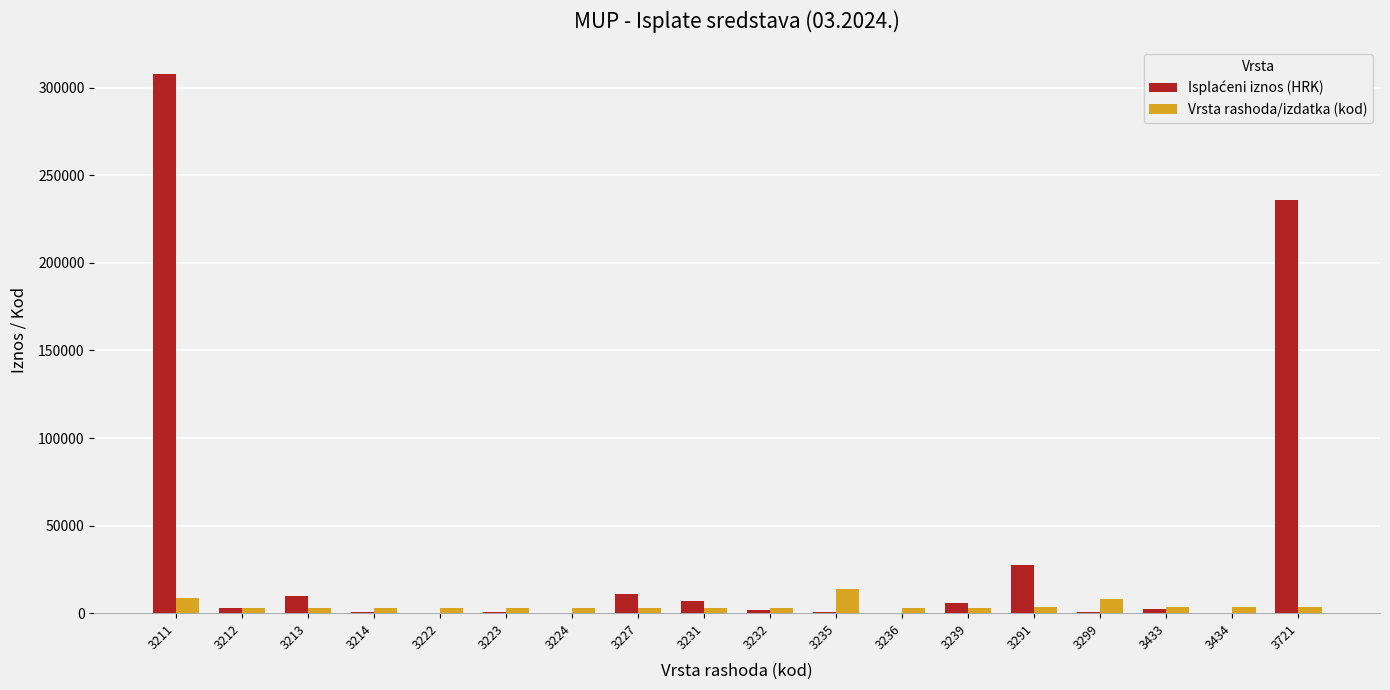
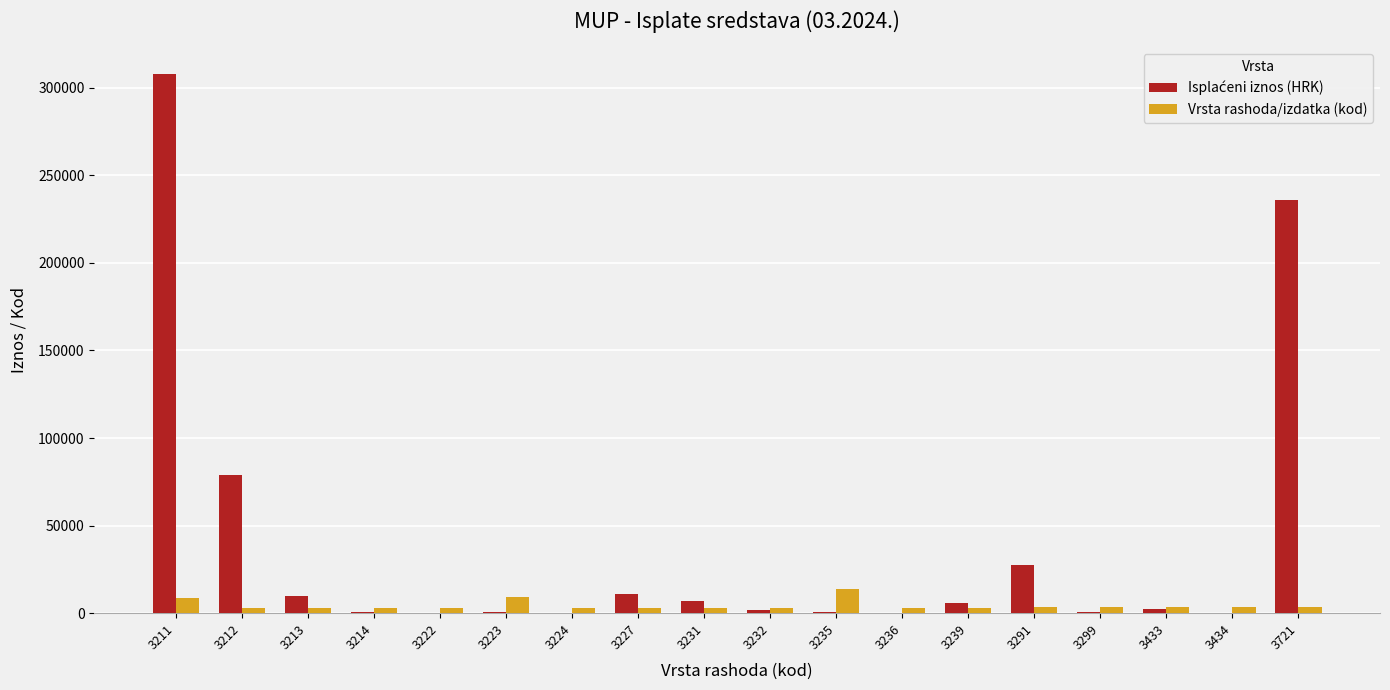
  {
    "Isplaćeni iznos (HRK)": {
      "3211": 308000,
-     "3212": 3000,
+     "3212": 79000,
      "3213": 10000,
      "3227": 11000,
      "3231": 7000,
      "3232": 2000,
      "3239": 6000,
      "3291": 27000,
      "3433": 2000,
      "3721": 236000
    },
    "Vrsta rashoda/izdatka (kod)": {
      "3211": 9000,
      "3212": 3000,
      "3213": 3000,
      "3214": 3000,
      "3222": 3000,
-     "3223": 3000,
+     "3223": 9000,
      "3224": 3000,
      "3227": 3000,
      "3231": 3000,
      "3232": 3000,
      "3235": 14000,
      "3236": 3000,
      "3239": 3000,
      "3291": 3000,
-     "3299": 8000,
+     "3299": 3000,
      "3433": 3000,
      "3434": 3000,
      "3721": 4000
    }
  }
